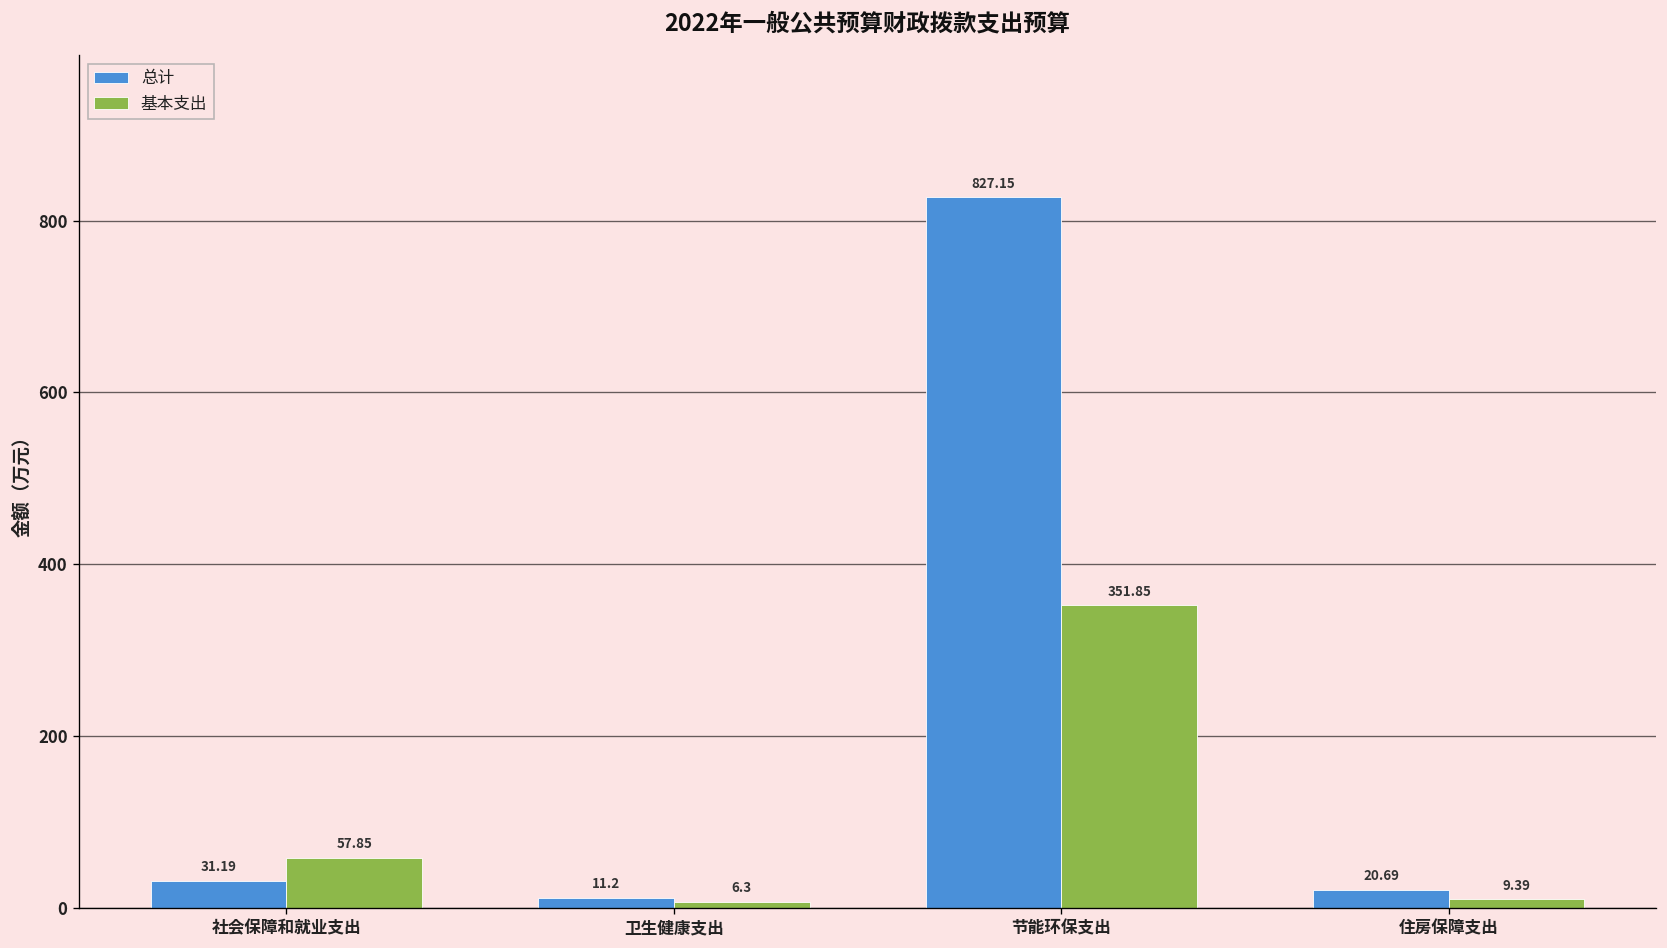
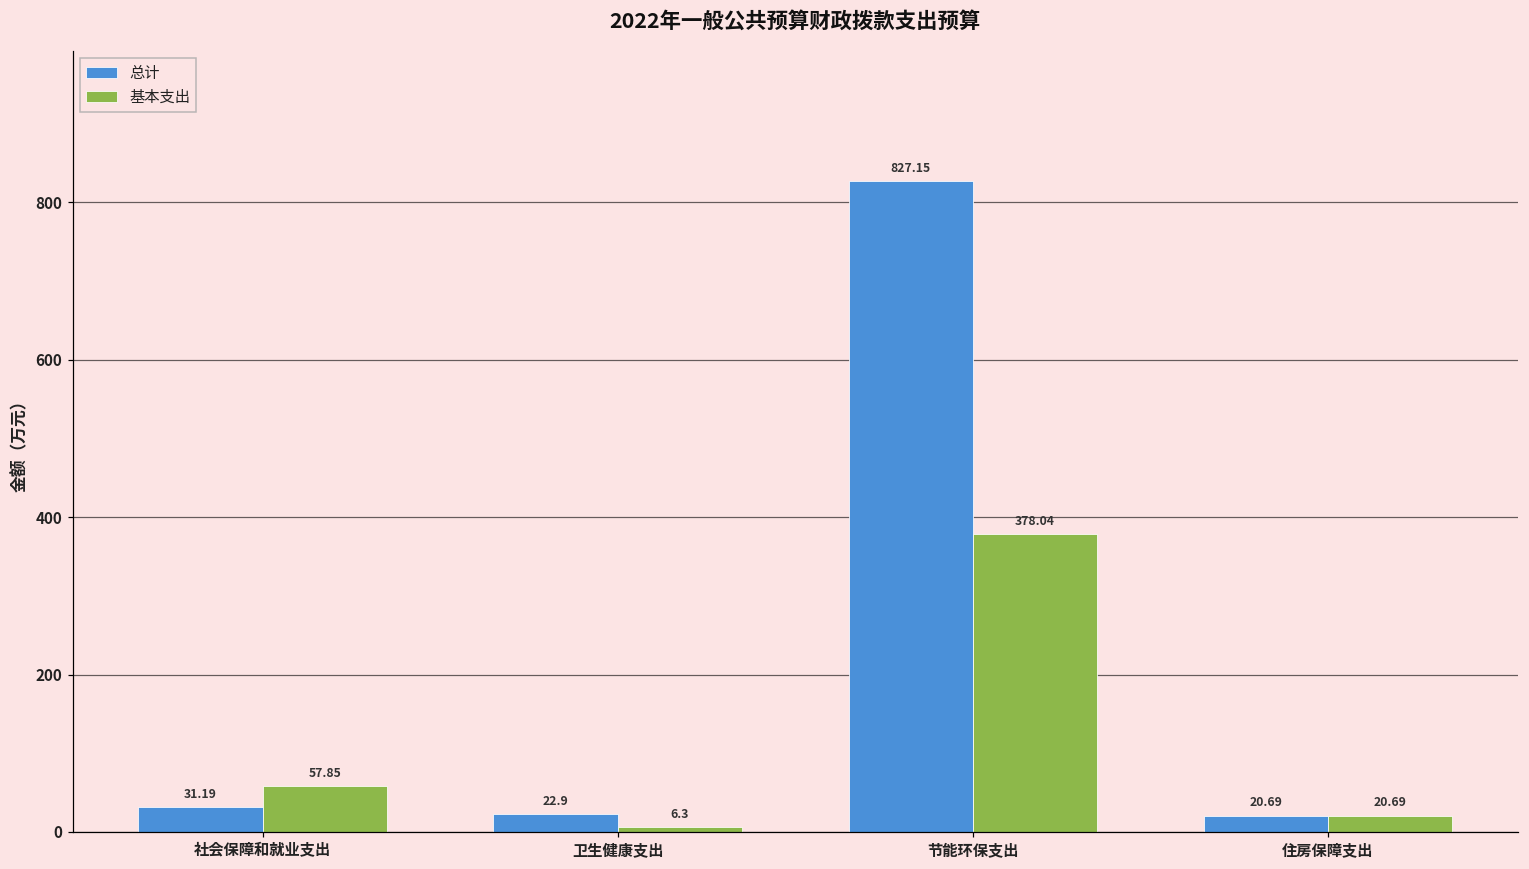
  {
    "总计": {
      "社会保障和就业支出": 31.19,
-     "卫生健康支出": 11.2,
+     "卫生健康支出": 22.9,
      "节能环保支出": 827.15,
      "住房保障支出": 20.69
    },
    "基本支出": {
      "社会保障和就业支出": 57.85,
      "卫生健康支出": 6.3,
-     "节能环保支出": 351.85,
-     "住房保障支出": 9.39
+     "节能环保支出": 378.04,
+     "住房保障支出": 20.69
    }
  }
